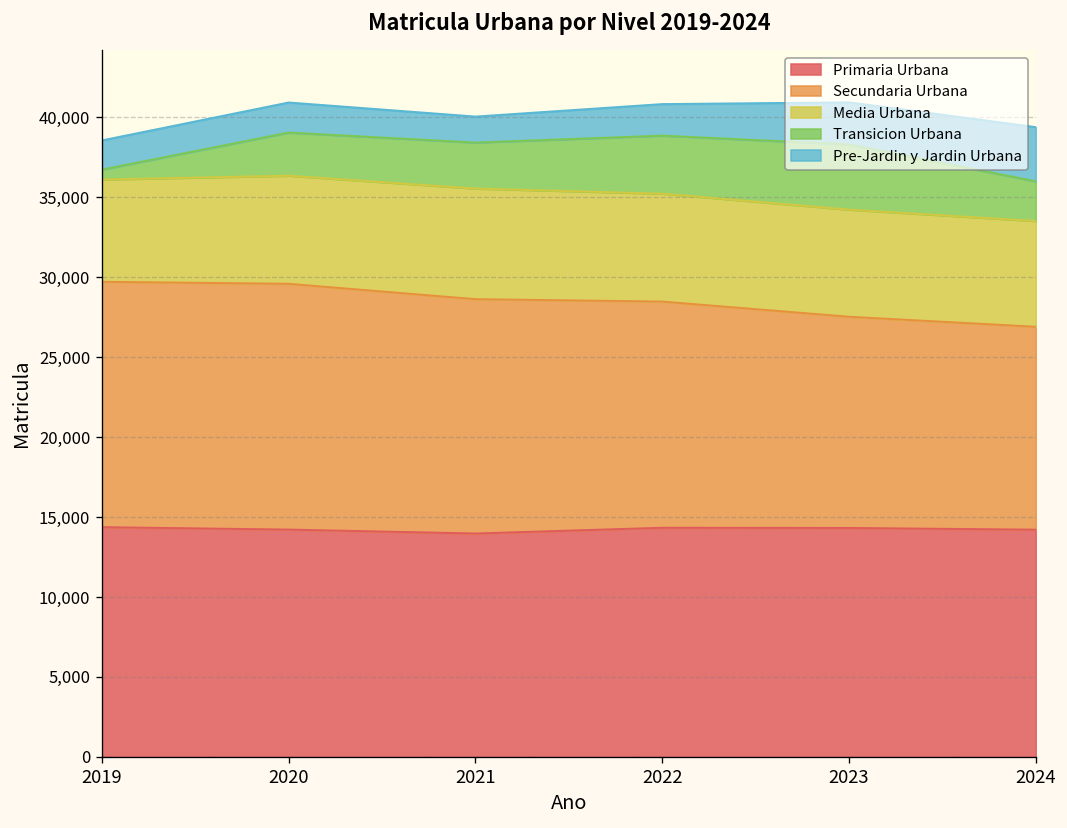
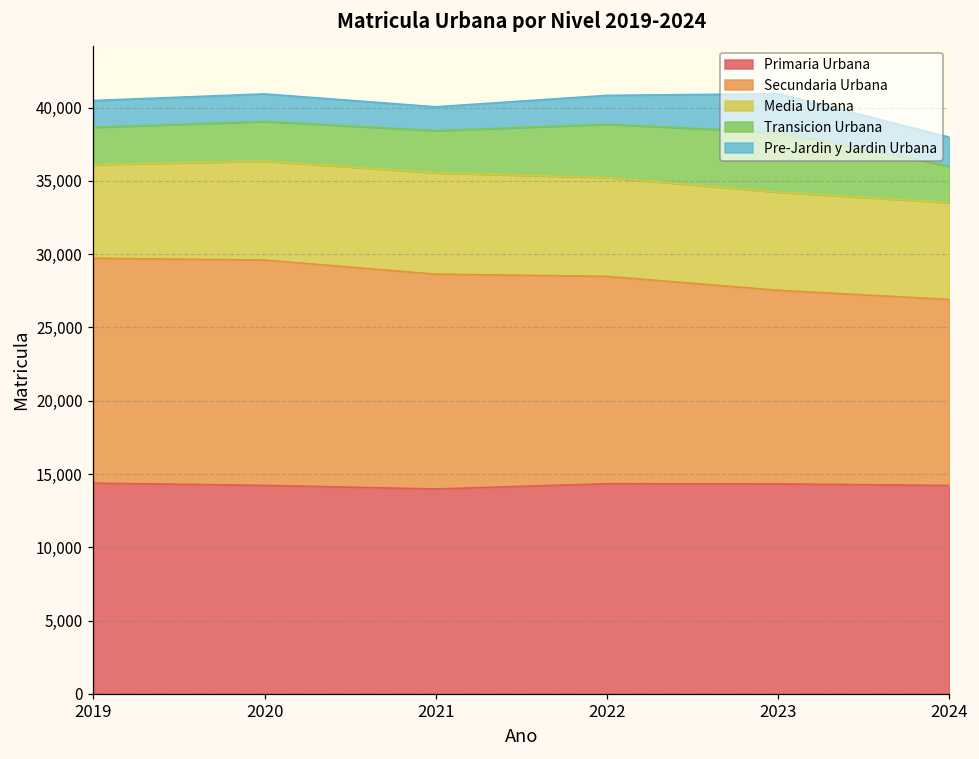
  {
    "Transicion Urbana": {
-     "2019": "600",
+     "2019": "2,500",
      "2020": "2,700",
      "2021": "2,900",
      "2022": "3,600",
      "2024": "2,500"
    },
    "Pre-Jardin y Jardin Urbana": {
      "2019": "1,800",
      "2020": "1,900",
      "2021": "1,600",
      "2022": "2,000",
-     "2024": "3,400"
+     "2024": "2,000"
    }
  }
